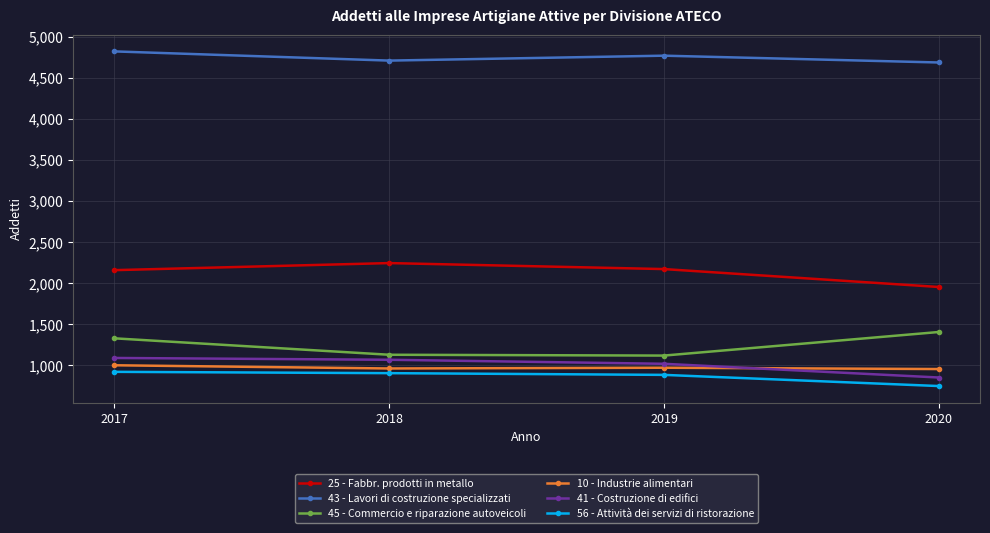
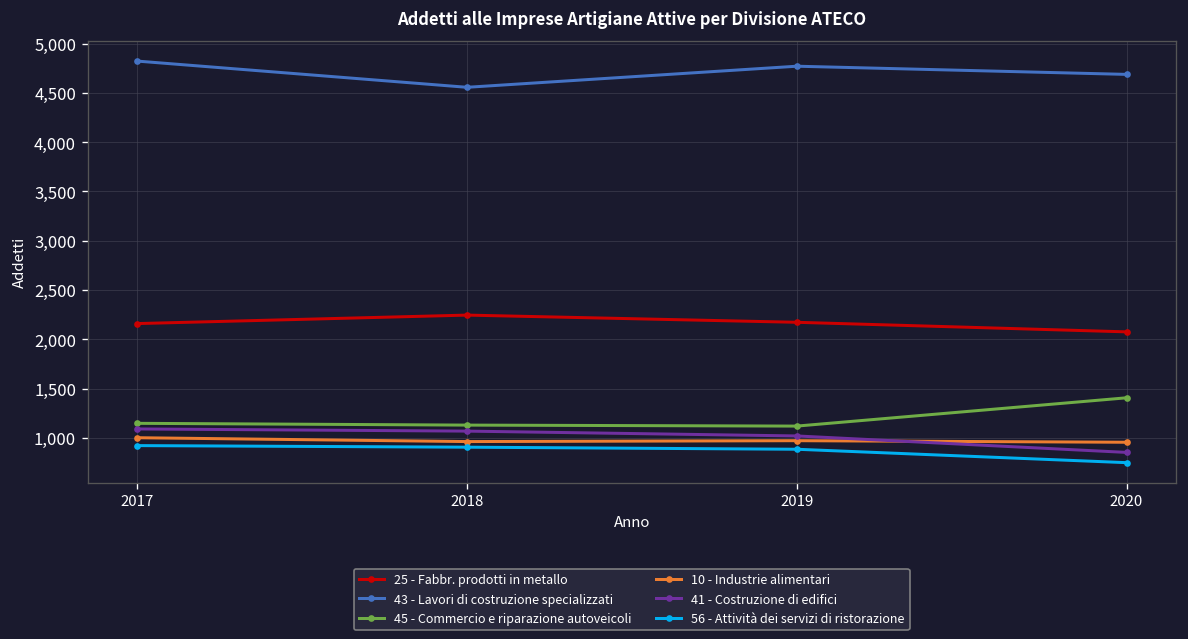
  {
    "25 - Fabbr. prodotti in metallo": {
      "2017": "2,200",
      "2018": "2,200",
      "2019": "2,200",
-     "2020": "2,000"
+     "2020": "2,100"
    },
    "43 - Lavori di costruzione specializzati": {
      "2017": "4,800",
-     "2018": "4,700",
+     "2018": "4,600",
      "2019": "4,800",
      "2020": "4,700"
    },
    "45 - Commercio e riparazione autoveicoli": {
-     "2017": "1,300",
+     "2017": "1,100",
      "2018": "1,100",
      "2019": "1,100",
      "2020": "1,400"
    },
    "10 - Industrie alimentari": {
      "2017": "1,000",
      "2018": "1,000",
      "2019": "1,000",
      "2020": "1,000"
    },
    "41 - Costruzione di edifici": {
      "2017": "1,100",
      "2018": "1,100",
      "2019": "1,000",
      "2020": "900"
    },
    "56 - Attività dei servizi di ristorazione": {
      "2017": "900",
      "2018": "900",
      "2019": "900",
      "2020": "700"
    }
  }
